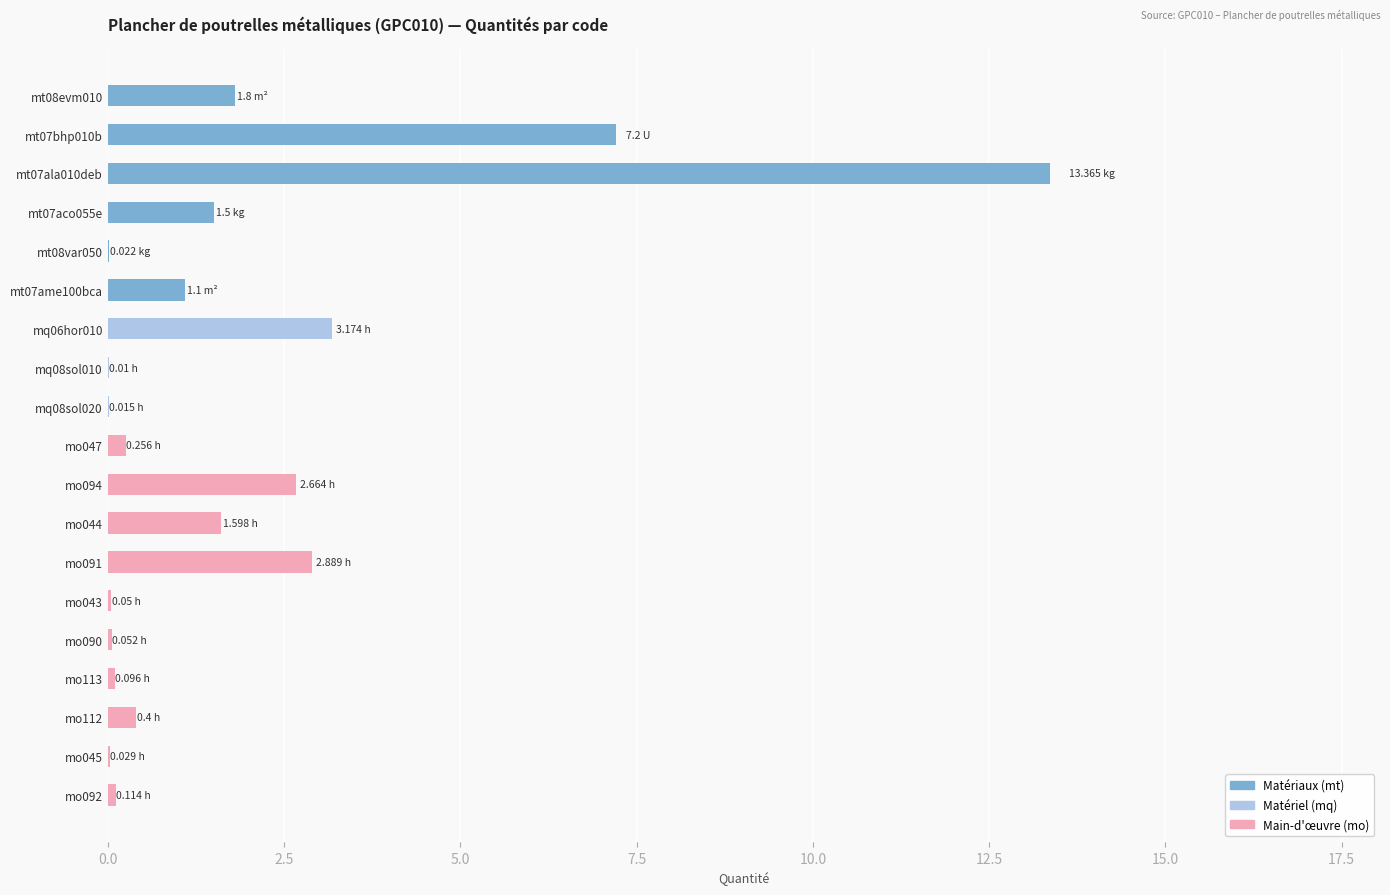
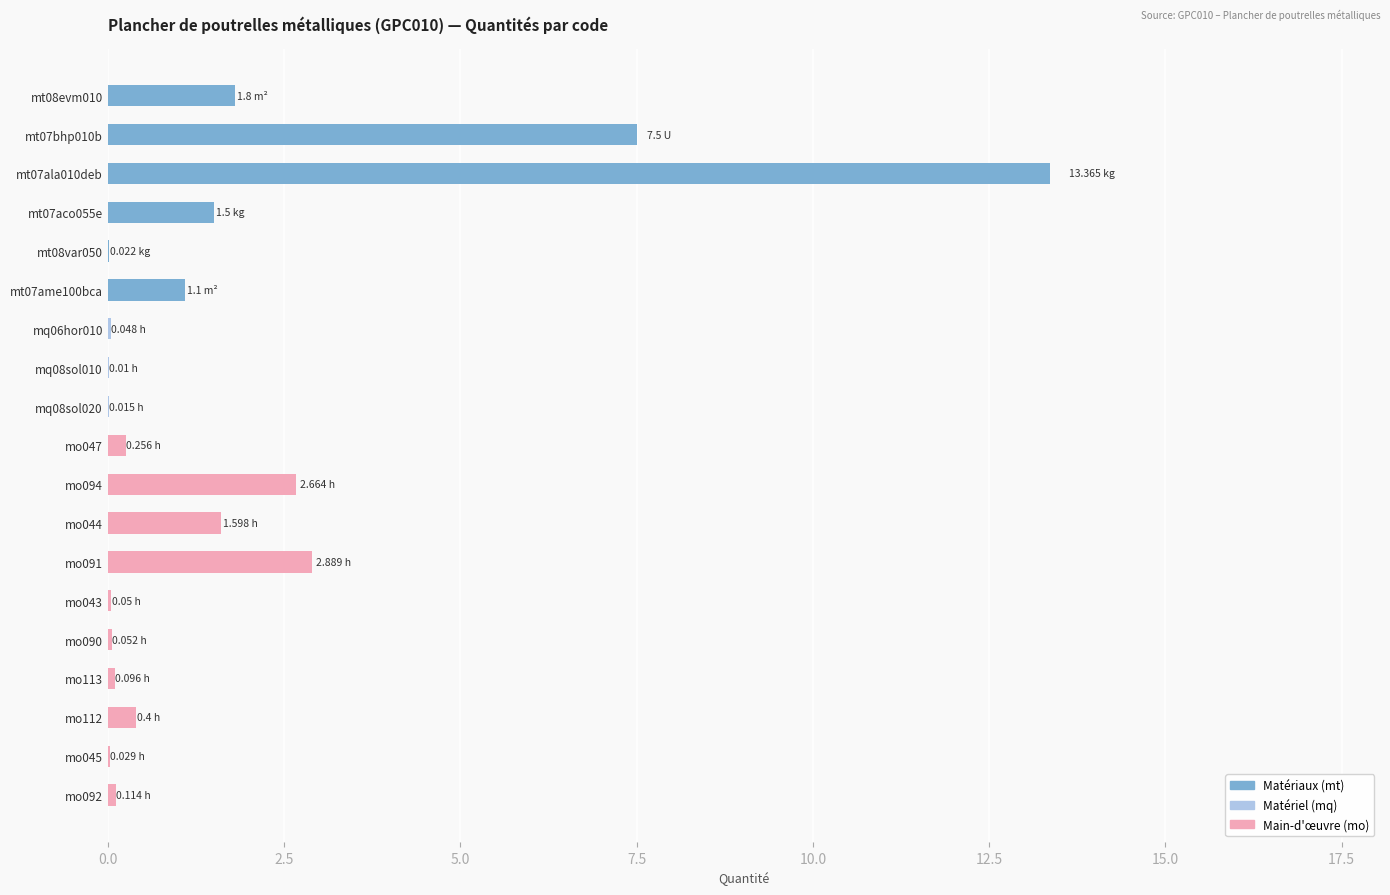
  {
    "mt08evm010": 1.8,
-   "mt07bhp010b": 7.2,
+   "mt07bhp010b": 7.5,
    "mt07ala010deb": 13.365,
    "mt07aco055e": 1.5,
    "mt08var050": 0.022,
    "mt07ame100bca": 1.1,
-   "mq06hor010": 3.174,
+   "mq06hor010": 0.048,
    "mq08sol010": 0.01,
    "mq08sol020": 0.015,
    "mo047": 0.256,
    "mo094": 2.664,
    "mo044": 1.598,
    "mo091": 2.889,
    "mo043": 0.05,
    "mo090": 0.052,
    "mo113": 0.096,
    "mo112": 0.4,
    "mo045": 0.029,
    "mo092": 0.114
  }
